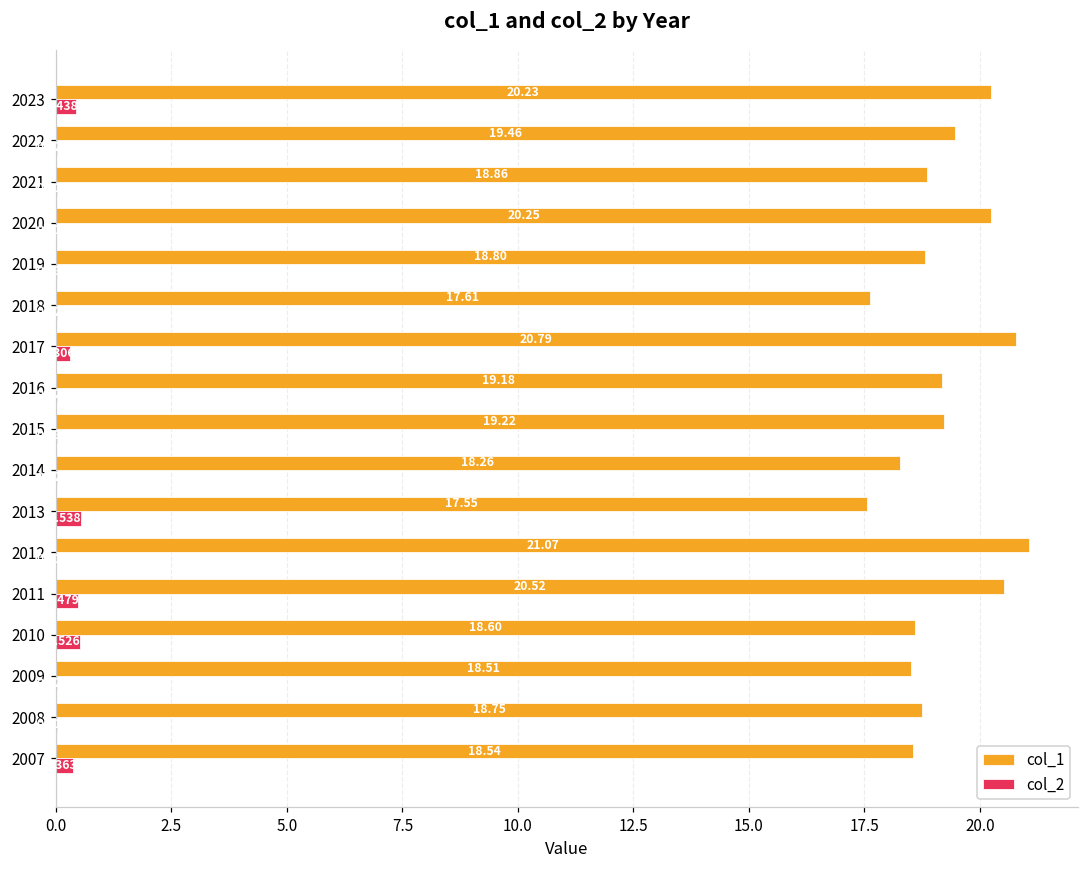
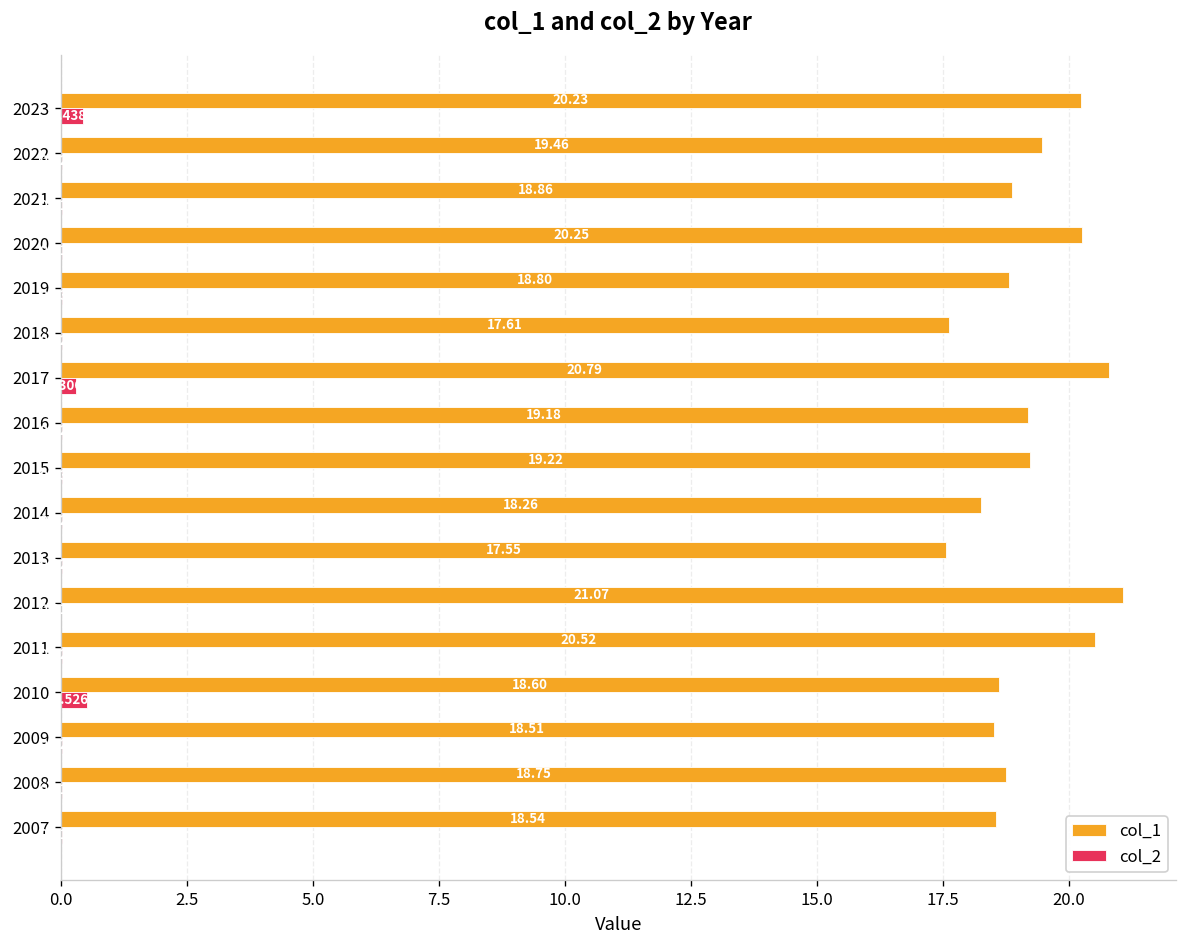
  {
    "col_1": {
      "2023": 20.23,
      "2022": 19.46,
      "2021": 18.86,
      "2020": 20.25,
      "2019": 18.80,
      "2018": 17.61,
      "2017": 20.79,
      "2016": 19.18,
      "2015": 19.22,
      "2014": 18.26,
      "2013": 17.55,
      "2012": 21.07,
      "2011": 20.52,
      "2010": 18.60,
      "2009": 18.51,
      "2008": 18.75,
      "2007": 18.54
    },
    "col_2": {
      "2023": 0.4,
      "2017": 0.3,
-     "2013": 0.5,
-     "2011": 0.5,
+     "2013": 0.0,
+     "2011": 0.0,
      "2010": 0.5,
-     "2007": 0.4
+     "2007": 0.0
    }
  }
